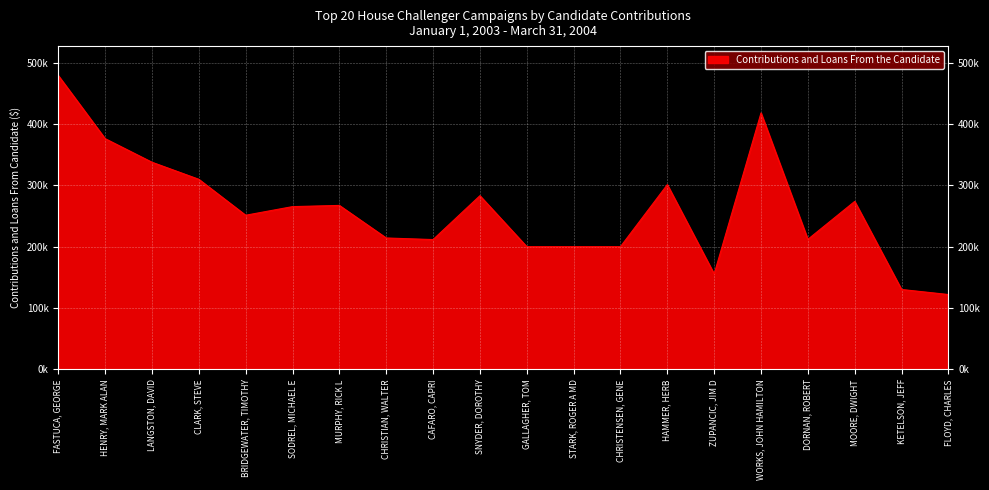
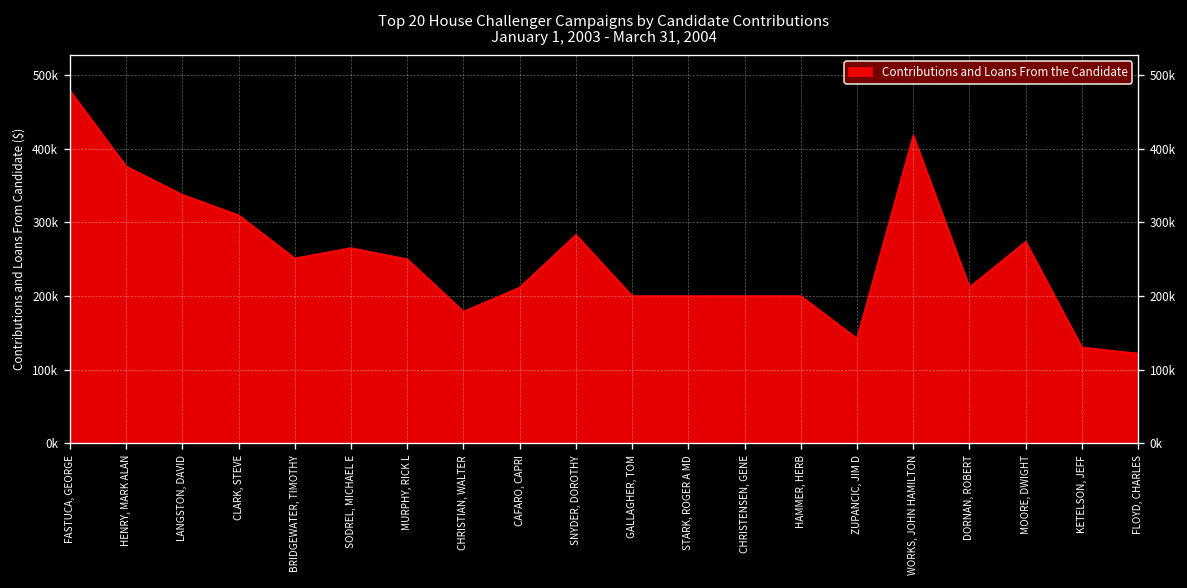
  {
    "FASTUCA, GEORGE": 480000,
    "HENRY, MARK ALAN": 380000,
    "LANGSTON, DAVID": 340000,
    "CLARK, STEVE": 310000,
    "BRIDGEWATER, TIMOTHY": 250000,
    "SODREL, MICHAEL E": 270000,
-   "MURPHY, RICK L": 270000,
-   "CHRISTIAN, WALTER": 210000,
+   "MURPHY, RICK L": 250000,
+   "CHRISTIAN, WALTER": 180000,
    "CAFARO, CAPRI": 210000,
    "SNYDER, DOROTHY": 280000,
    "GALLAGHER, TOM": 200000,
    "STARK, ROGER A MD": 200000,
    "CHRISTENSEN, GENE": 200000,
-   "HAMMER, HERB": 300000,
-   "ZUPANCIC, JIM D": 160000,
+   "HAMMER, HERB": 200000,
+   "ZUPANCIC, JIM D": 140000,
    "WORKS, JOHN HAMILTON": 420000,
    "DORNAN, ROBERT": 210000,
    "MOORE, DWIGHT": 270000,
    "KETELSON, JEFF": 130000,
    "FLOYD, CHARLES": 120000
  }
